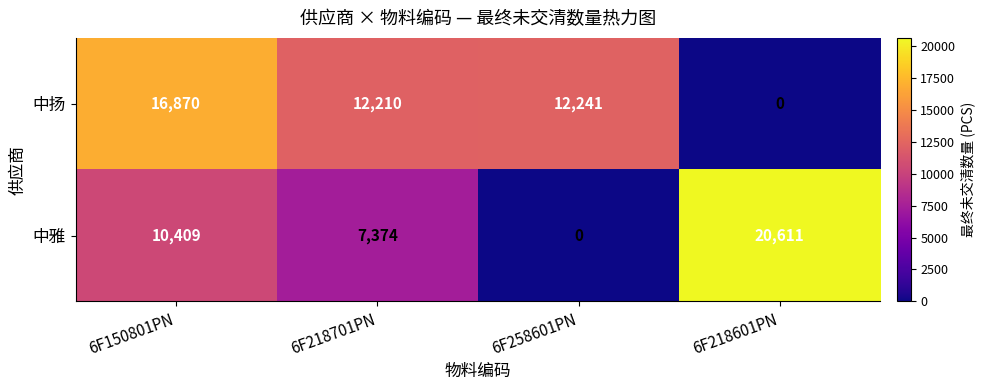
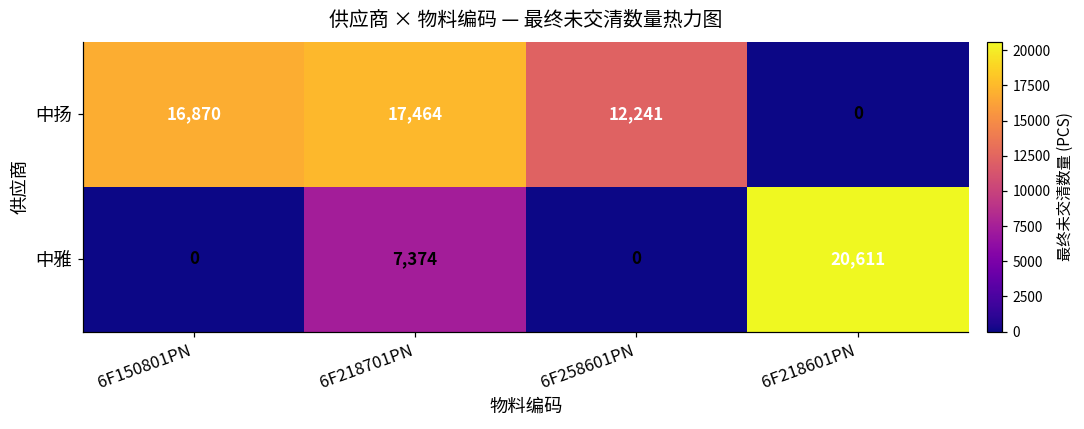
  {
    "中扬": {
      "6F150801PN": "16,870",
-     "6F218701PN": "12,210",
+     "6F218701PN": "17,464",
      "6F258601PN": "12,241",
      "6F218601PN": "0"
    },
    "中雅": {
-     "6F150801PN": "10,409",
+     "6F150801PN": "0",
      "6F218701PN": "7,374",
      "6F258601PN": "0",
      "6F218601PN": "20,611"
    }
  }
